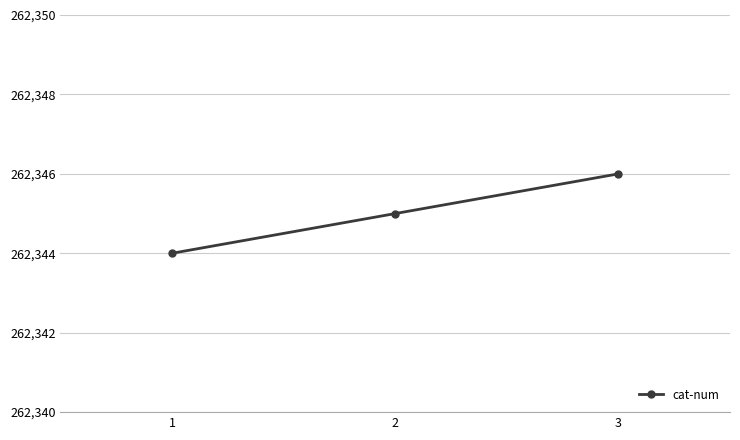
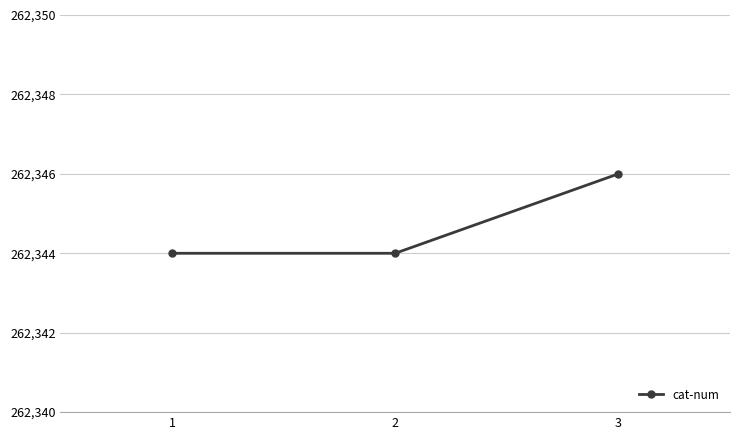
  {
    "1": "262,344",
-   "2": "262,345",
+   "2": "262,344",
    "3": "262,346"
  }
